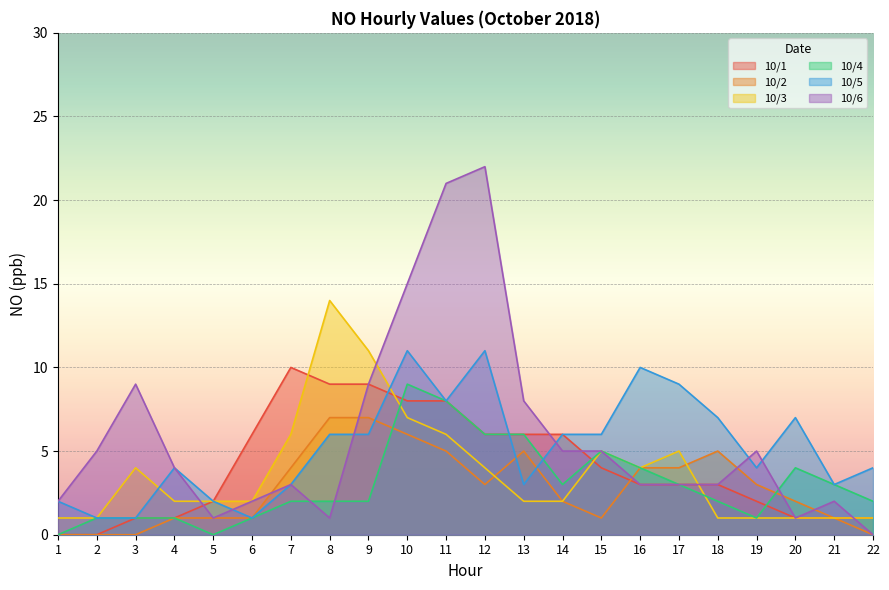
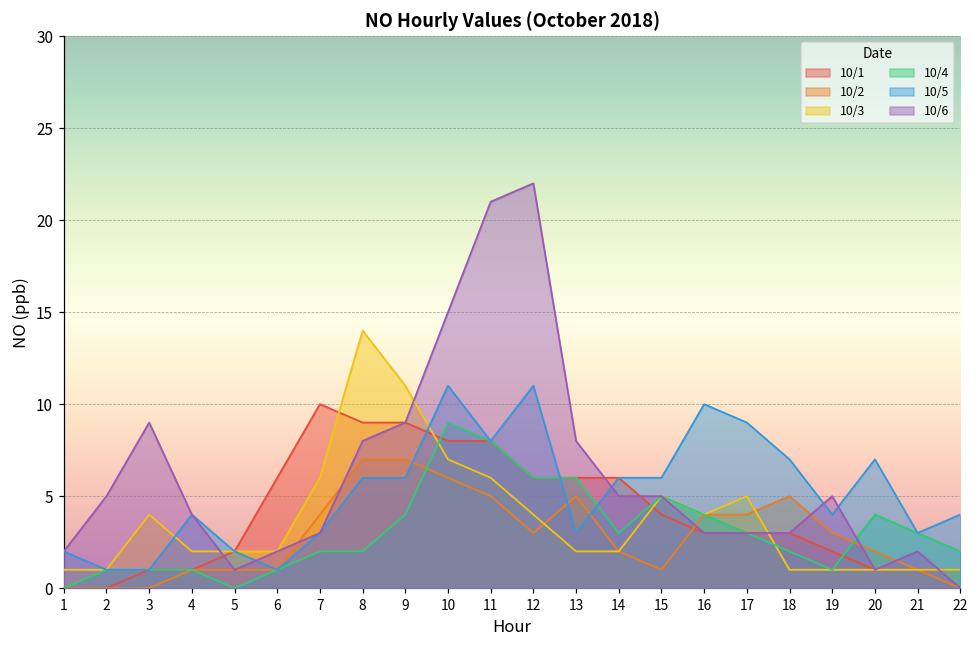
  {
    "10/4": {
      "5": 0,
      "7": 2,
      "8": 2,
-     "9": 2,
+     "9": 4,
      "10": 9,
      "14": 3,
      "18": 2,
      "20": 4,
      "22": 2
    },
    "10/5": {
      "8": 6,
      "9": 6,
      "10": 11,
      "12": 11,
      "13": 3,
      "15": 6,
      "16": 10,
      "17": 9,
      "18": 7,
      "19": 4,
      "20": 7,
      "22": 4
    },
    "10/6": {
      "2": 5,
      "3": 9,
-     "8": 1,
+     "8": 8,
      "10": 15,
      "11": 21,
      "12": 22,
      "13": 8,
      "14": 5,
      "19": 5,
      "21": 2
    }
  }
